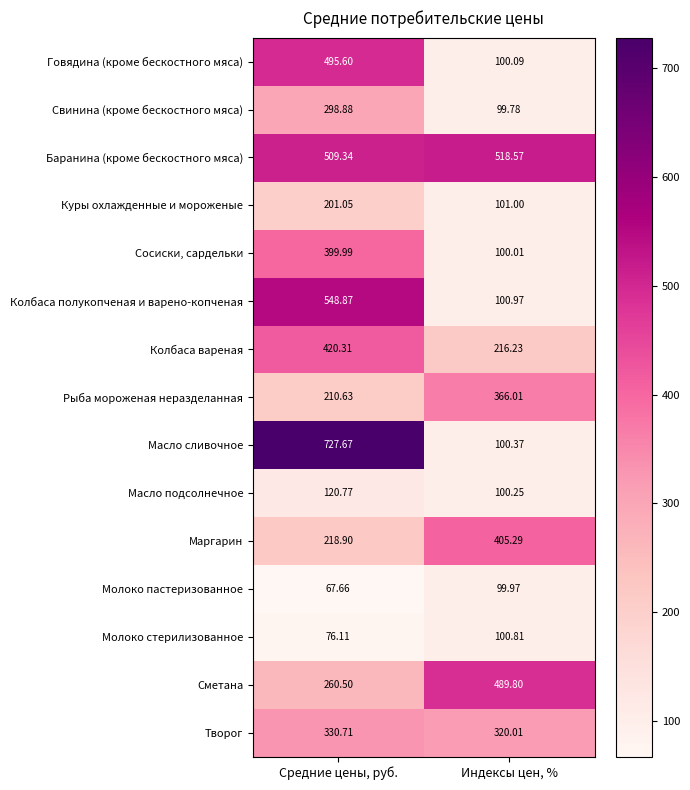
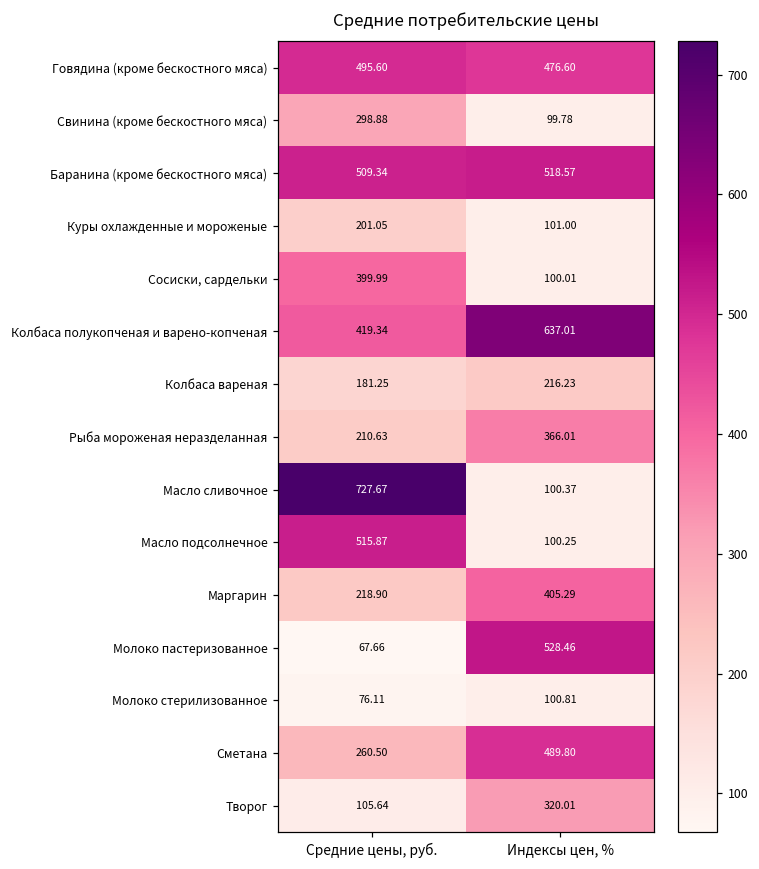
  {
    "Говядина (кроме бескостного мяса)": {
      "Средние цены, руб.": 495.60,
-     "Индексы цен, %": 100.09
+     "Индексы цен, %": 476.60
    },
    "Свинина (кроме бескостного мяса)": {
      "Средние цены, руб.": 298.88,
      "Индексы цен, %": 99.78
    },
    "Баранина (кроме бескостного мяса)": {
      "Средние цены, руб.": 509.34,
      "Индексы цен, %": 518.57
    },
    "Куры охлажденные и мороженые": {
      "Средние цены, руб.": 201.05,
      "Индексы цен, %": 101.00
    },
    "Сосиски, сардельки": {
      "Средние цены, руб.": 399.99,
      "Индексы цен, %": 100.01
    },
    "Колбаса полукопченая и варено-копченая": {
-     "Средние цены, руб.": 548.87,
-     "Индексы цен, %": 100.97
+     "Средние цены, руб.": 419.34,
+     "Индексы цен, %": 637.01
    },
    "Колбаса вареная": {
-     "Средние цены, руб.": 420.31,
+     "Средние цены, руб.": 181.25,
      "Индексы цен, %": 216.23
    },
    "Рыба мороженая неразделанная": {
      "Средние цены, руб.": 210.63,
      "Индексы цен, %": 366.01
    },
    "Масло сливочное": {
      "Средние цены, руб.": 727.67,
      "Индексы цен, %": 100.37
    },
    "Масло подсолнечное": {
-     "Средние цены, руб.": 120.77,
+     "Средние цены, руб.": 515.87,
      "Индексы цен, %": 100.25
    },
    "Маргарин": {
      "Средние цены, руб.": 218.90,
      "Индексы цен, %": 405.29
    },
    "Молоко пастеризованное": {
      "Средние цены, руб.": 67.66,
-     "Индексы цен, %": 99.97
+     "Индексы цен, %": 528.46
    },
    "Молоко стерилизованное": {
      "Средние цены, руб.": 76.11,
      "Индексы цен, %": 100.81
    },
    "Сметана": {
      "Средние цены, руб.": 260.50,
      "Индексы цен, %": 489.80
    },
    "Творог": {
-     "Средние цены, руб.": 330.71,
+     "Средние цены, руб.": 105.64,
      "Индексы цен, %": 320.01
    }
  }
